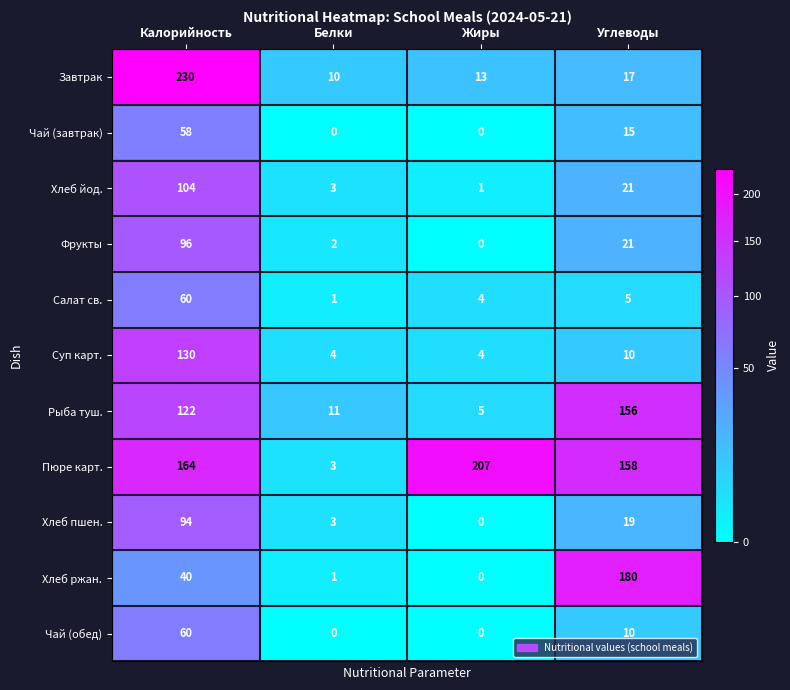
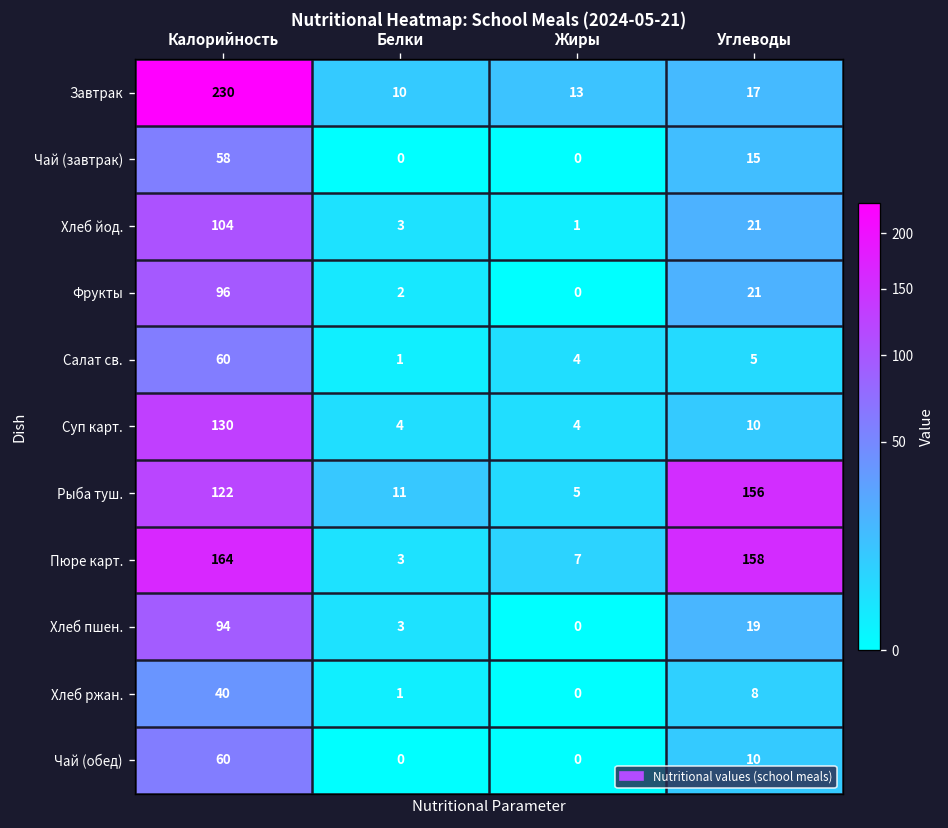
  {
    "Завтрак": {
      "Калорийность": 230,
      "Белки": 10,
      "Жиры": 13,
      "Углеводы": 17
    },
    "Чай (завтрак)": {
      "Калорийность": 58,
      "Белки": 0,
      "Жиры": 0,
      "Углеводы": 15
    },
    "Хлеб йод.": {
      "Калорийность": 104,
      "Белки": 3,
      "Жиры": 1,
      "Углеводы": 21
    },
    "Фрукты": {
      "Калорийность": 96,
      "Белки": 2,
      "Жиры": 0,
      "Углеводы": 21
    },
    "Салат св.": {
      "Калорийность": 60,
      "Белки": 1,
      "Жиры": 4,
      "Углеводы": 5
    },
    "Суп карт.": {
      "Калорийность": 130,
      "Белки": 4,
      "Жиры": 4,
      "Углеводы": 10
    },
    "Рыба туш.": {
      "Калорийность": 122,
      "Белки": 11,
      "Жиры": 5,
      "Углеводы": 156
    },
    "Пюре карт.": {
      "Калорийность": 164,
      "Белки": 3,
-     "Жиры": 207,
+     "Жиры": 7,
      "Углеводы": 158
    },
    "Хлеб пшен.": {
      "Калорийность": 94,
      "Белки": 3,
      "Жиры": 0,
      "Углеводы": 19
    },
    "Хлеб ржан.": {
      "Калорийность": 40,
      "Белки": 1,
      "Жиры": 0,
-     "Углеводы": 180
+     "Углеводы": 8
    },
    "Чай (обед)": {
      "Калорийность": 60,
      "Белки": 0,
      "Жиры": 0
    }
  }
